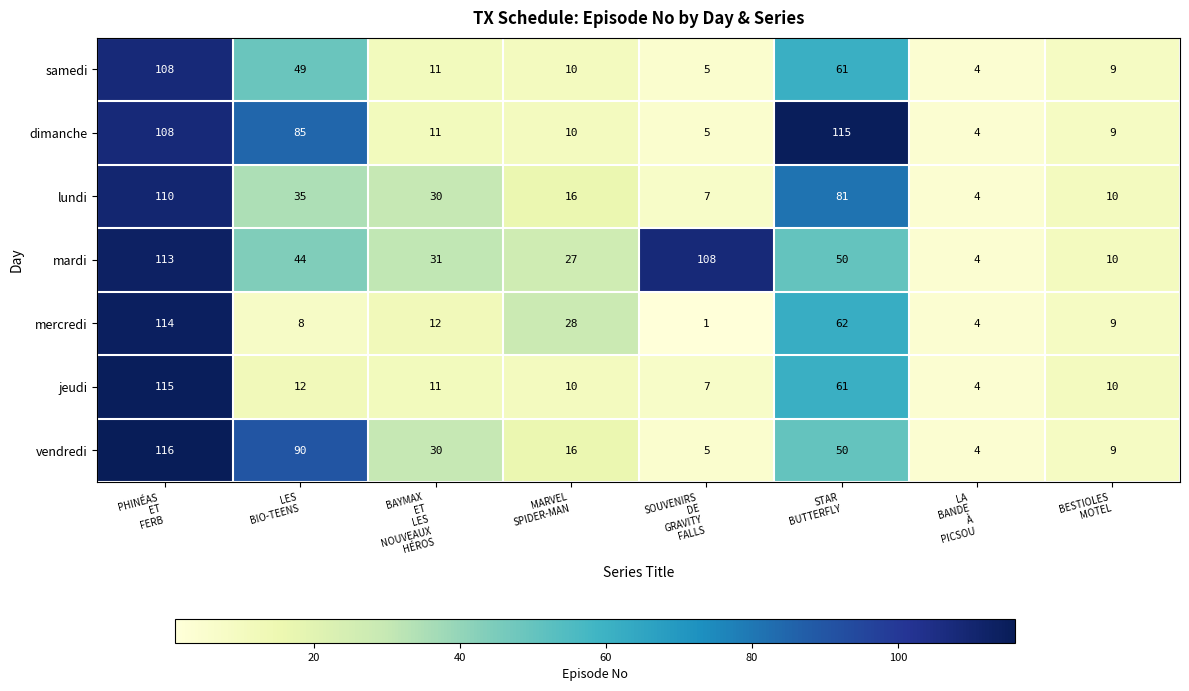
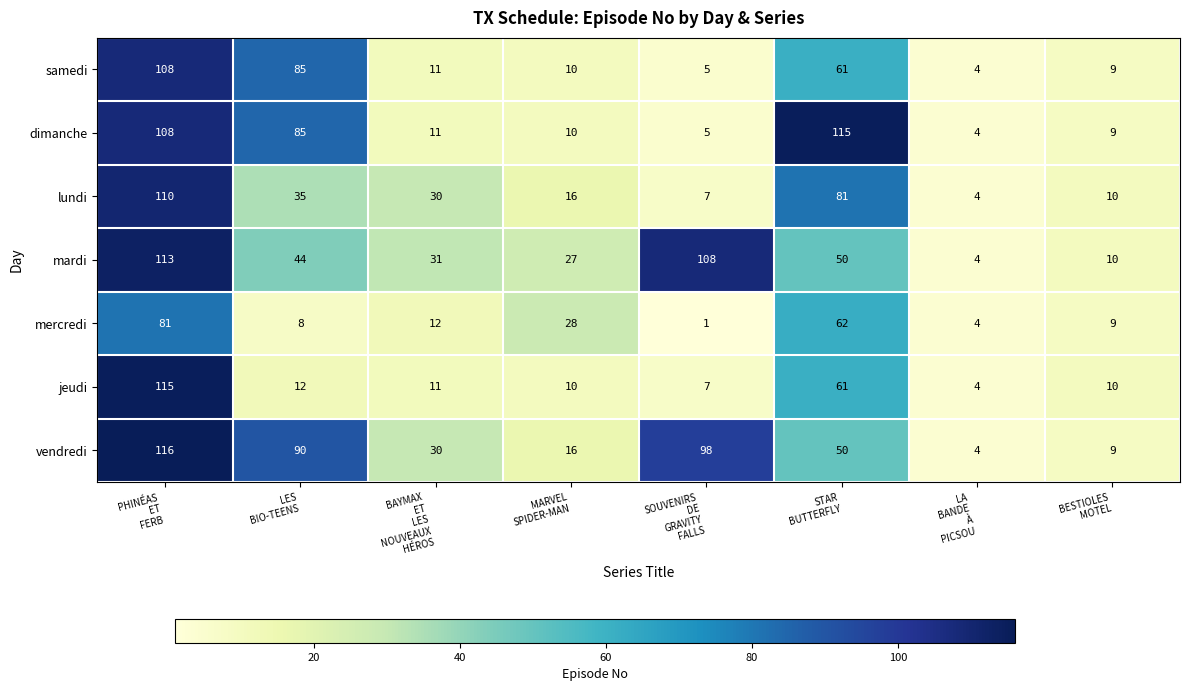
  {
    "samedi": {
      "PHINÉAS ET FERB": 108,
-     "LES BIO-TEENS": 49,
+     "LES BIO-TEENS": 85,
      "BAYMAX ET LES NOUVEAUX HÉROS": 11,
      "MARVEL SPIDER-MAN": 10,
      "SOUVENIRS DE GRAVITY FALLS": 5,
      "STAR BUTTERFLY": 61,
      "LA BANDE À PICSOU": 4,
      "BESTIOLES MOTEL": 9
    },
    "dimanche": {
      "PHINÉAS ET FERB": 108,
      "LES BIO-TEENS": 85,
      "BAYMAX ET LES NOUVEAUX HÉROS": 11,
      "MARVEL SPIDER-MAN": 10,
      "SOUVENIRS DE GRAVITY FALLS": 5,
      "STAR BUTTERFLY": 115,
      "LA BANDE À PICSOU": 4,
      "BESTIOLES MOTEL": 9
    },
    "lundi": {
      "PHINÉAS ET FERB": 110,
      "LES BIO-TEENS": 35,
      "BAYMAX ET LES NOUVEAUX HÉROS": 30,
      "MARVEL SPIDER-MAN": 16,
      "SOUVENIRS DE GRAVITY FALLS": 7,
      "STAR BUTTERFLY": 81,
      "LA BANDE À PICSOU": 4,
      "BESTIOLES MOTEL": 10
    },
    "mardi": {
      "PHINÉAS ET FERB": 113,
      "LES BIO-TEENS": 44,
      "BAYMAX ET LES NOUVEAUX HÉROS": 31,
      "MARVEL SPIDER-MAN": 27,
      "SOUVENIRS DE GRAVITY FALLS": 108,
      "STAR BUTTERFLY": 50,
      "LA BANDE À PICSOU": 4,
      "BESTIOLES MOTEL": 10
    },
    "mercredi": {
-     "PHINÉAS ET FERB": 114,
+     "PHINÉAS ET FERB": 81,
      "LES BIO-TEENS": 8,
      "BAYMAX ET LES NOUVEAUX HÉROS": 12,
      "MARVEL SPIDER-MAN": 28,
      "SOUVENIRS DE GRAVITY FALLS": 1,
      "STAR BUTTERFLY": 62,
      "LA BANDE À PICSOU": 4,
      "BESTIOLES MOTEL": 9
    },
    "jeudi": {
      "PHINÉAS ET FERB": 115,
      "LES BIO-TEENS": 12,
      "BAYMAX ET LES NOUVEAUX HÉROS": 11,
      "MARVEL SPIDER-MAN": 10,
      "SOUVENIRS DE GRAVITY FALLS": 7,
      "STAR BUTTERFLY": 61,
      "LA BANDE À PICSOU": 4,
      "BESTIOLES MOTEL": 10
    },
    "vendredi": {
      "PHINÉAS ET FERB": 116,
      "LES BIO-TEENS": 90,
      "BAYMAX ET LES NOUVEAUX HÉROS": 30,
      "MARVEL SPIDER-MAN": 16,
-     "SOUVENIRS DE GRAVITY FALLS": 5,
+     "SOUVENIRS DE GRAVITY FALLS": 98,
      "STAR BUTTERFLY": 50,
      "LA BANDE À PICSOU": 4,
      "BESTIOLES MOTEL": 9
    }
  }
